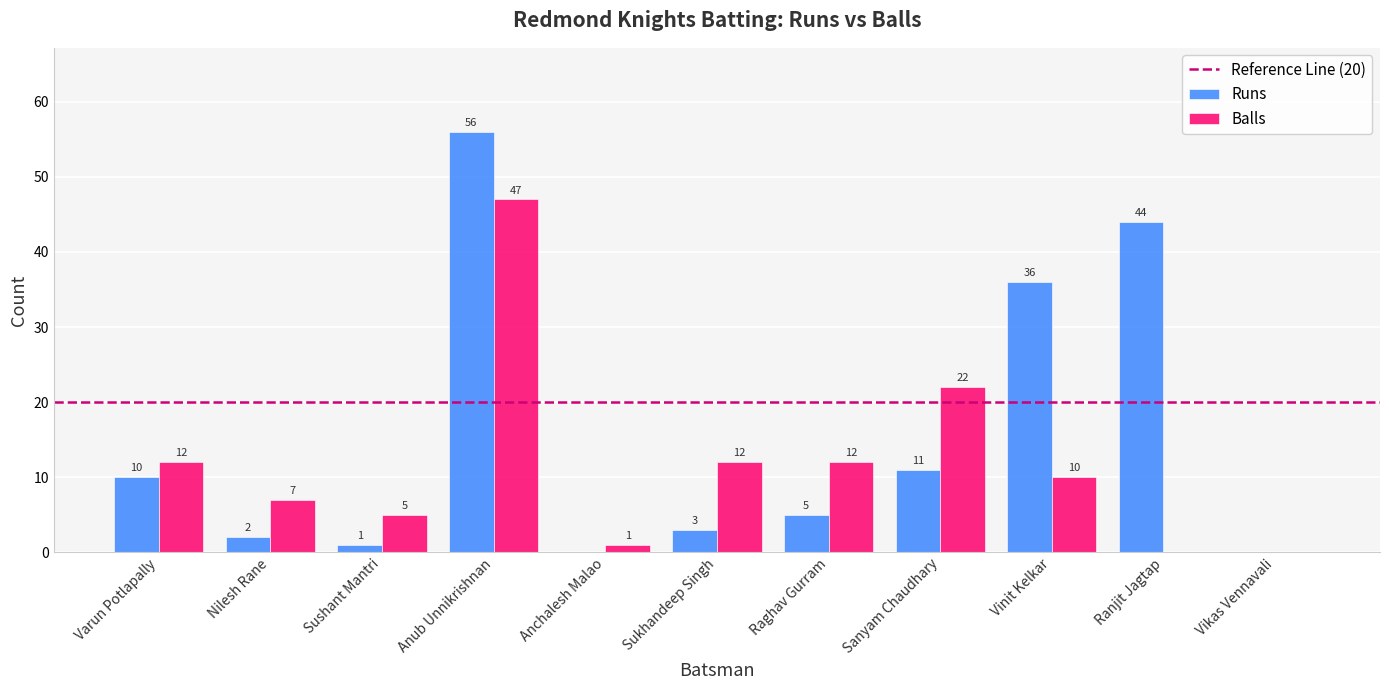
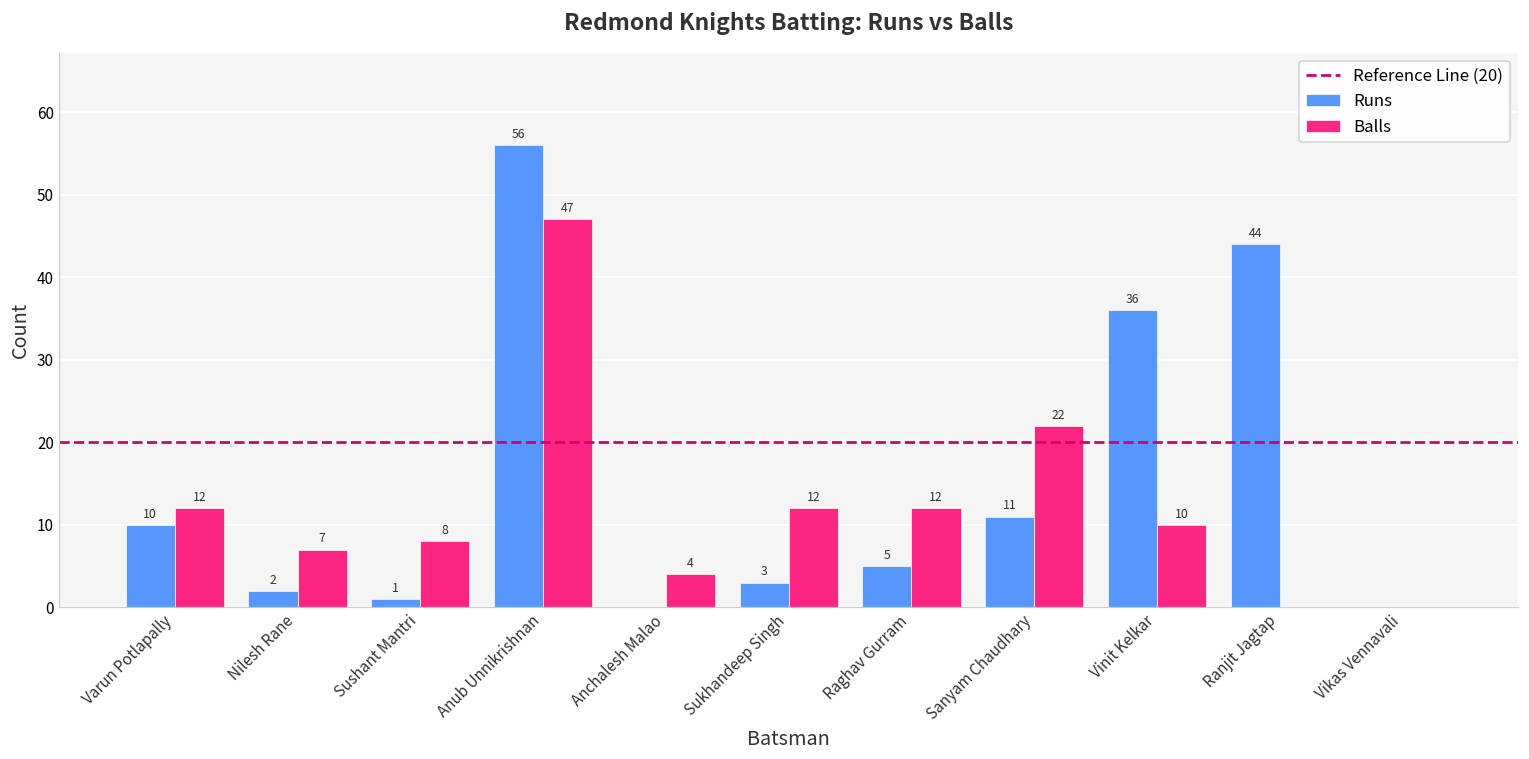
  {
    "Runs": {
      "Varun Potlapally": 10,
      "Nilesh Rane": 2,
      "Sushant Mantri": 1,
      "Anub Unnikrishnan": 56,
      "Sukhandeep Singh": 3,
      "Raghav Gurram": 5,
      "Sanyam Chaudhary": 11,
      "Vinit Kelkar": 36,
      "Ranjit Jagtap": 44
    },
    "Balls": {
      "Varun Potlapally": 12,
      "Nilesh Rane": 7,
-     "Sushant Mantri": 5,
+     "Sushant Mantri": 8,
      "Anub Unnikrishnan": 47,
-     "Anchalesh Malao": 1,
+     "Anchalesh Malao": 4,
      "Sukhandeep Singh": 12,
      "Raghav Gurram": 12,
      "Sanyam Chaudhary": 22,
      "Vinit Kelkar": 10
    }
  }
